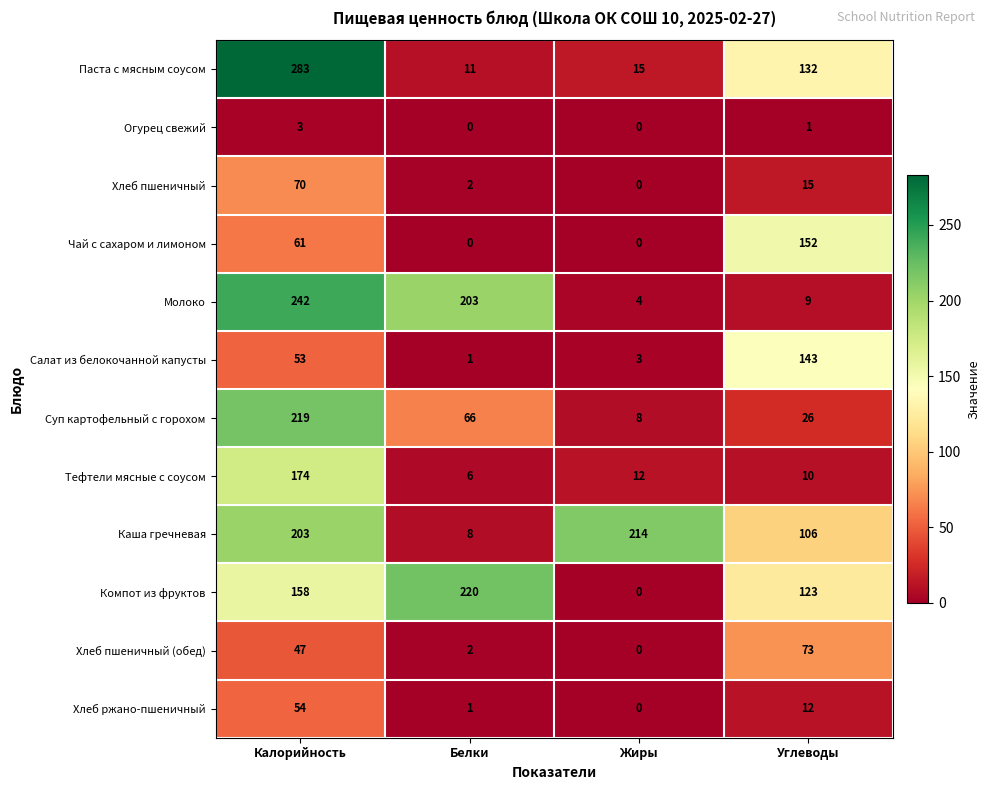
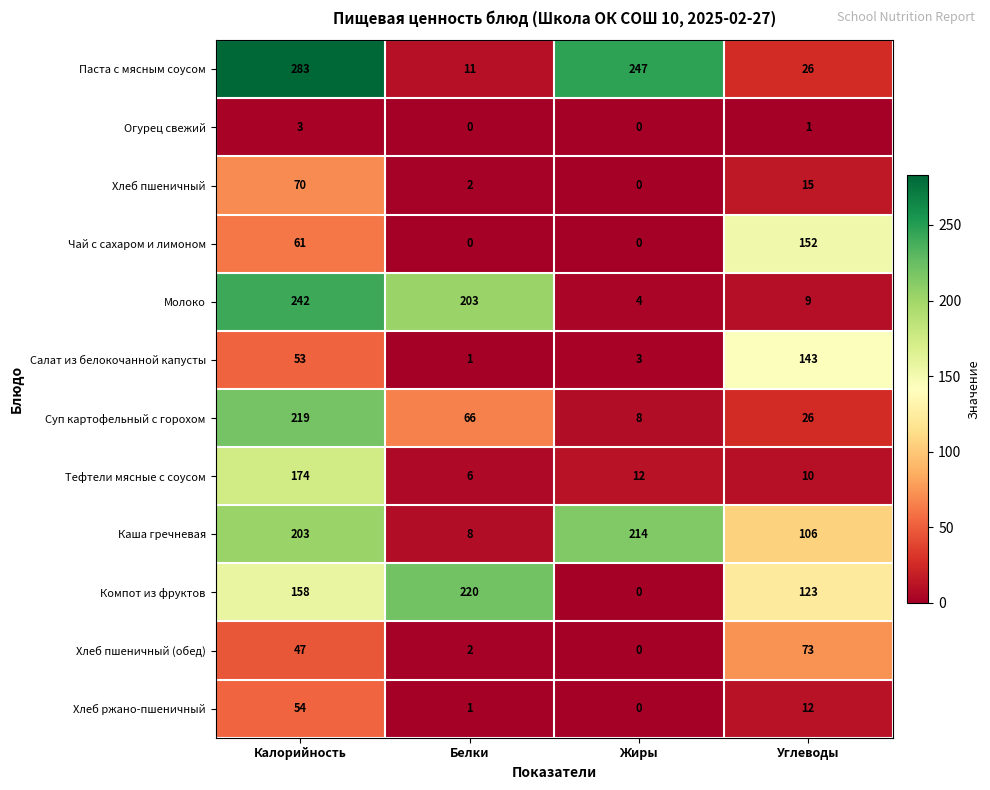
  {
    "Паста с мясным соусом": {
      "Калорийность": 283,
      "Белки": 11,
-     "Жиры": 15,
-     "Углеводы": 132
+     "Жиры": 247,
+     "Углеводы": 26
    },
    "Огурец свежий": {
      "Калорийность": 3,
      "Белки": 0,
      "Жиры": 0,
      "Углеводы": 1
    },
    "Хлеб пшеничный": {
      "Калорийность": 70,
      "Белки": 2,
      "Жиры": 0,
      "Углеводы": 15
    },
    "Чай с сахаром и лимоном": {
      "Калорийность": 61,
      "Белки": 0,
      "Жиры": 0,
      "Углеводы": 152
    },
    "Молоко": {
      "Калорийность": 242,
      "Белки": 203,
      "Жиры": 4,
      "Углеводы": 9
    },
    "Салат из белокочанной капусты": {
      "Калорийность": 53,
      "Белки": 1,
      "Жиры": 3,
      "Углеводы": 143
    },
    "Суп картофельный с горохом": {
      "Калорийность": 219,
      "Белки": 66,
      "Жиры": 8,
      "Углеводы": 26
    },
    "Тефтели мясные с соусом": {
      "Калорийность": 174,
      "Белки": 6,
      "Жиры": 12,
      "Углеводы": 10
    },
    "Каша гречневая": {
      "Калорийность": 203,
      "Белки": 8,
      "Жиры": 214,
      "Углеводы": 106
    },
    "Компот из фруктов": {
      "Калорийность": 158,
      "Белки": 220,
      "Жиры": 0,
      "Углеводы": 123
    },
    "Хлеб пшеничный (обед)": {
      "Калорийность": 47,
      "Белки": 2,
      "Жиры": 0,
      "Углеводы": 73
    },
    "Хлеб ржано-пшеничный": {
      "Калорийность": 54,
      "Белки": 1,
      "Жиры": 0,
      "Углеводы": 12
    }
  }
